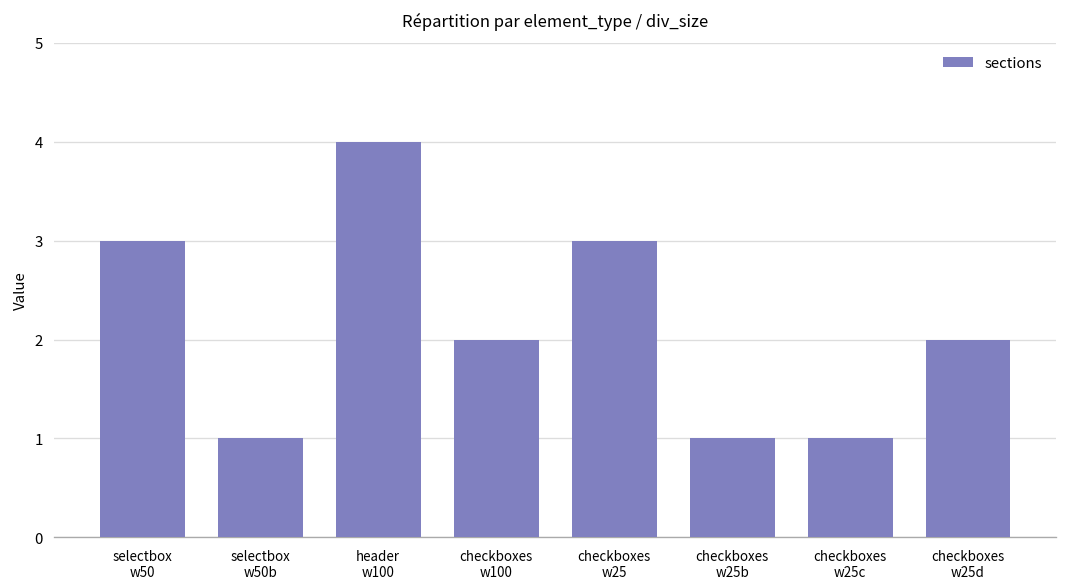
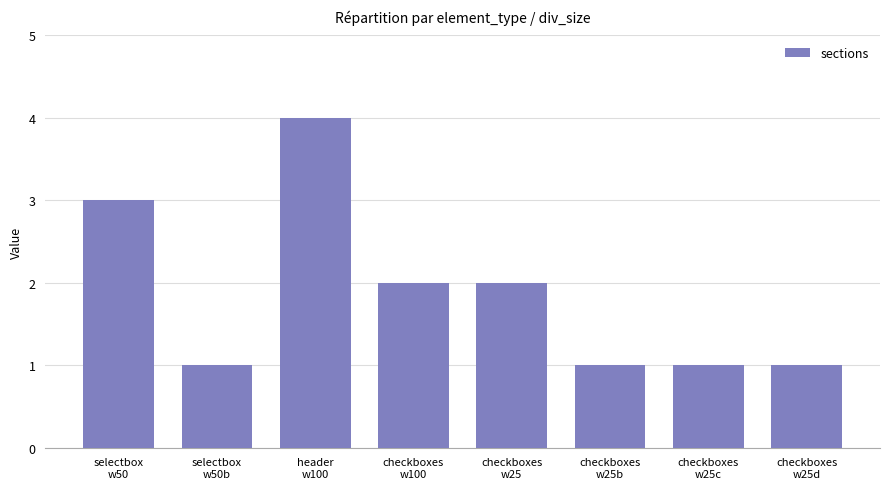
  {
    "selectbox w50": 3,
    "selectbox w50b": 1,
    "header w100": 4,
    "checkboxes w100": 2,
-   "checkboxes w25": 3,
+   "checkboxes w25": 2,
    "checkboxes w25b": 1,
    "checkboxes w25c": 1,
-   "checkboxes w25d": 2
+   "checkboxes w25d": 1
  }
